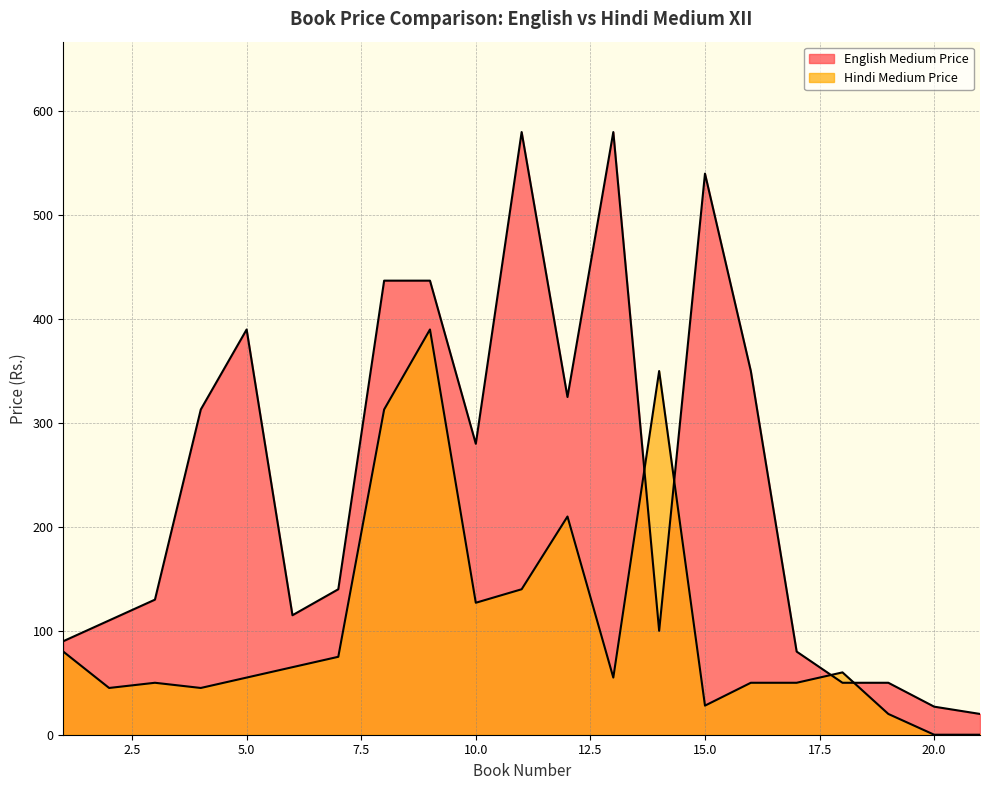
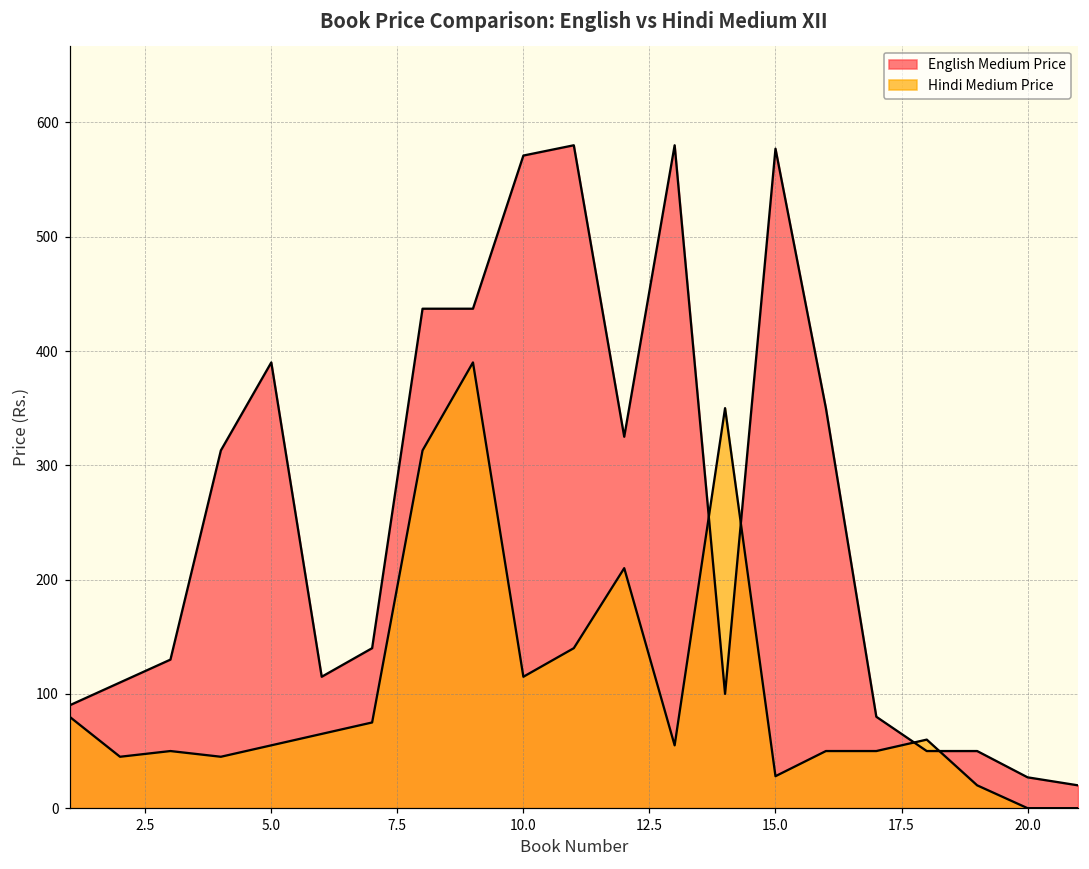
  {
    "English Medium Price": {
      "5.0": 390,
-     "10.0": 280,
-     "15.0": 540,
+     "10.0": 571,
+     "15.0": 577,
      "20.0": 27
    },
    "Hindi Medium Price": {
      "5.0": 55,
-     "10.0": 127,
+     "10.0": 115,
      "15.0": 28,
      "20.0": 0
    }
  }
